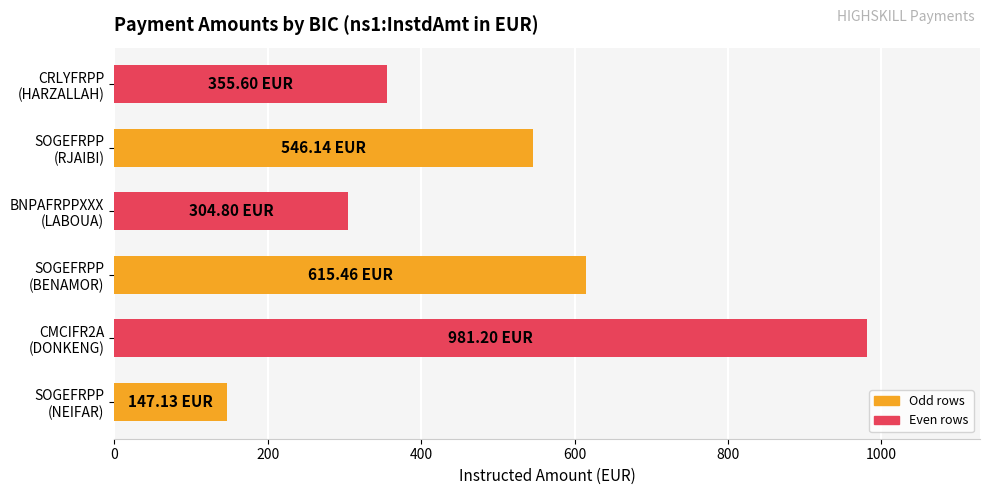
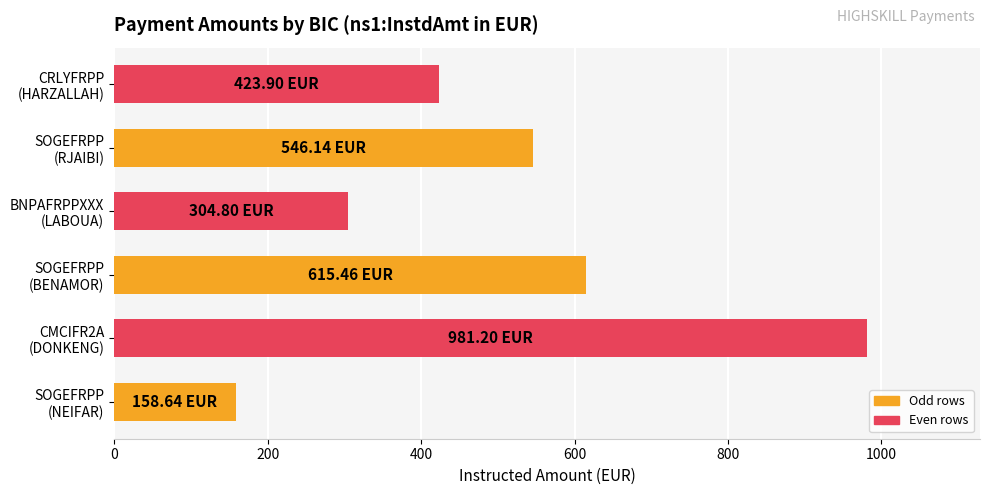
  {
-   "CRLYFRPP (HARZALLAH)": 355.60,
+   "CRLYFRPP (HARZALLAH)": 423.90,
    "SOGEFRPP (RJAIBI)": 546.14,
    "BNPAFRPPXXX (LABOUA)": 304.80,
    "SOGEFRPP (BENAMOR)": 615.46,
    "CMCIFR2A (DONKENG)": 981.20,
-   "SOGEFRPP (NEIFAR)": 147.13
+   "SOGEFRPP (NEIFAR)": 158.64
  }
